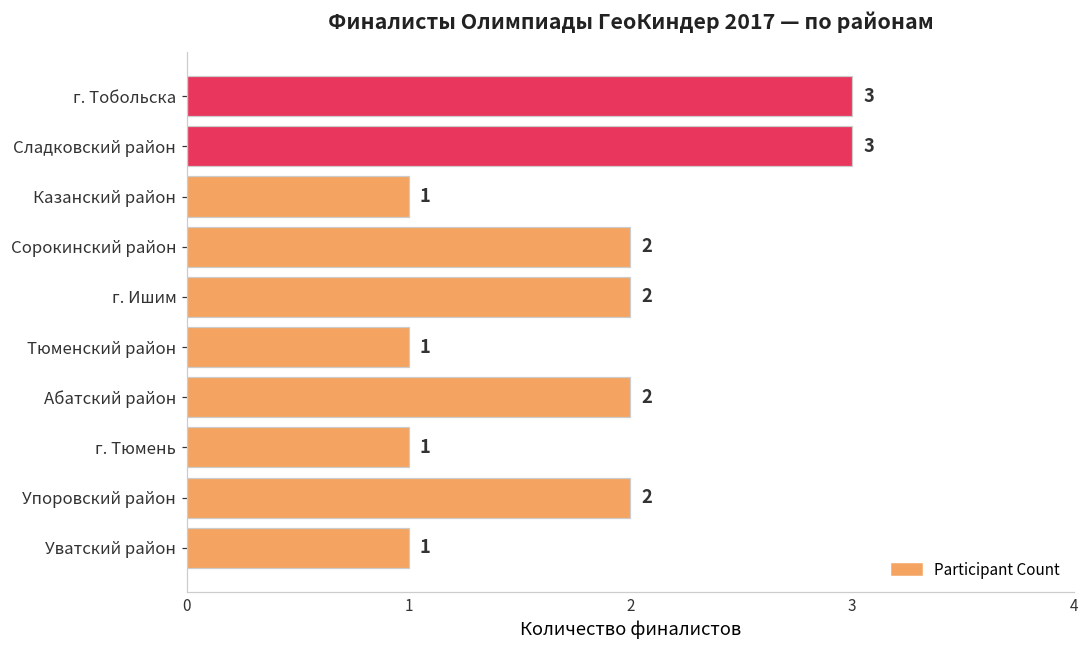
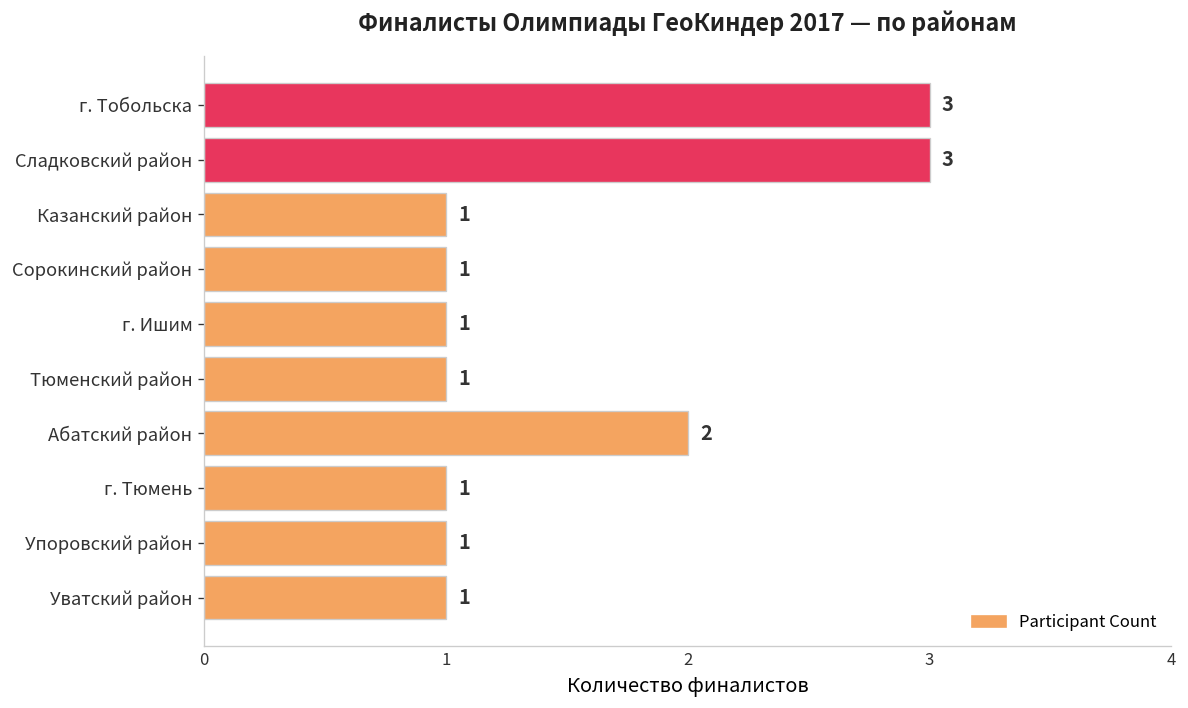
  {
    "г. Тобольска": 3,
    "Сладковский район": 3,
    "Казанский район": 1,
-   "Сорокинский район": 2,
-   "г. Ишим": 2,
+   "Сорокинский район": 1,
+   "г. Ишим": 1,
    "Тюменский район": 1,
    "Абатский район": 2,
    "г. Тюмень": 1,
-   "Упоровский район": 2,
+   "Упоровский район": 1,
    "Уватский район": 1
  }
